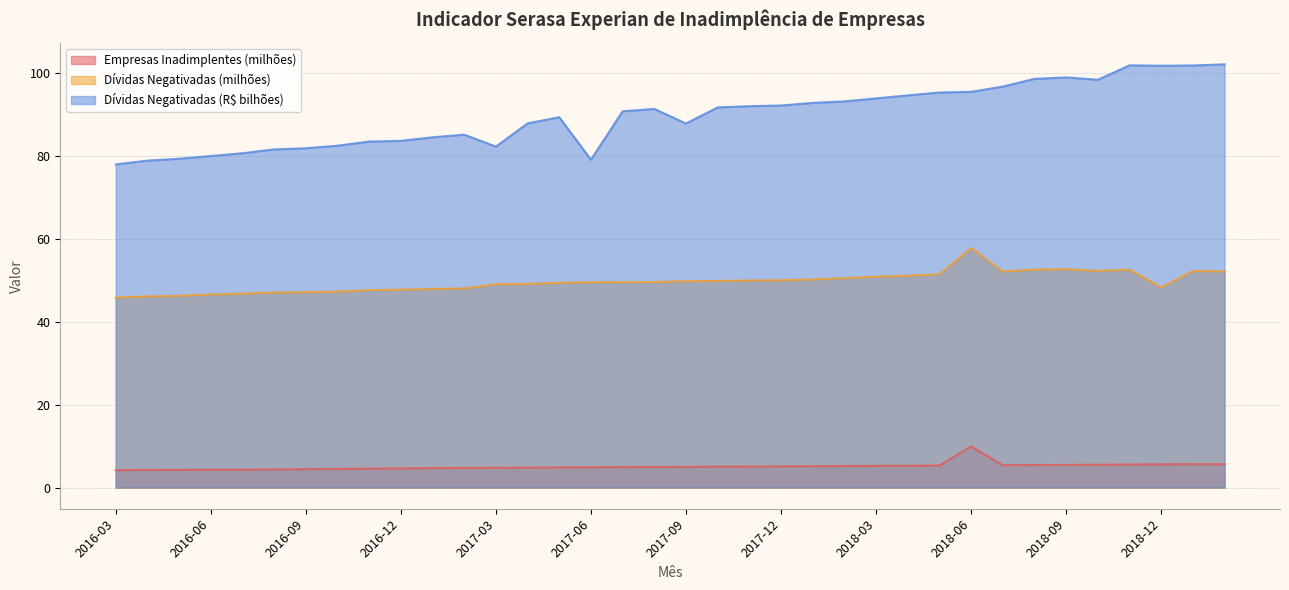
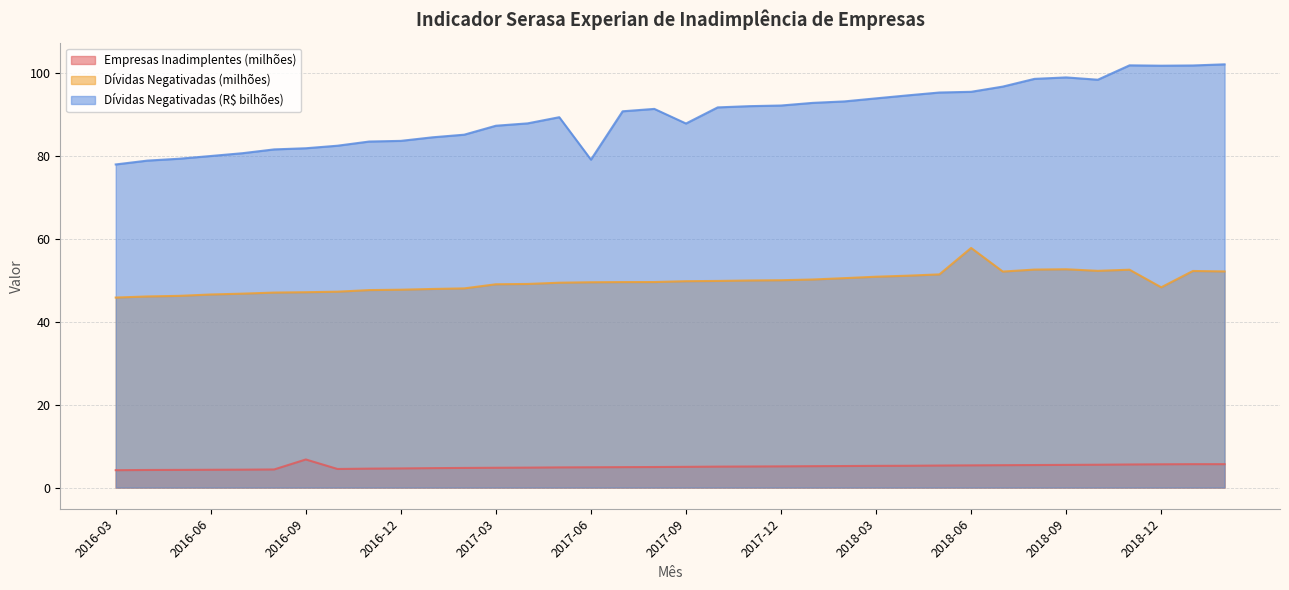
  {
    "Empresas Inadimplentes (milhões)": {
      "2016-03": 4,
      "2016-06": 4,
-     "2016-09": 4,
+     "2016-09": 7,
      "2016-12": 5,
      "2017-03": 5,
      "2017-06": 5,
      "2017-09": 5,
      "2017-12": 5,
      "2018-03": 5,
-     "2018-06": 10,
+     "2018-06": 5,
      "2018-09": 5,
      "2018-12": 6
    },
    "Dívidas Negativadas (milhões)": {
      "2016-03": 46,
      "2016-06": 47,
      "2016-09": 47,
      "2016-12": 48,
      "2017-03": 49,
      "2017-06": 49,
      "2017-09": 50,
      "2017-12": 50,
      "2018-03": 51,
      "2018-06": 58,
      "2018-09": 53,
      "2018-12": 48
    },
    "Dívidas Negativadas (R$ bilhões)": {
      "2016-03": 78,
      "2016-06": 80,
      "2016-09": 82,
      "2016-12": 84,
-     "2017-03": 82,
+     "2017-03": 87,
      "2017-06": 79,
      "2017-09": 88,
      "2017-12": 92,
      "2018-03": 94,
      "2018-06": 95,
      "2018-09": 99,
      "2018-12": 102
    }
  }
